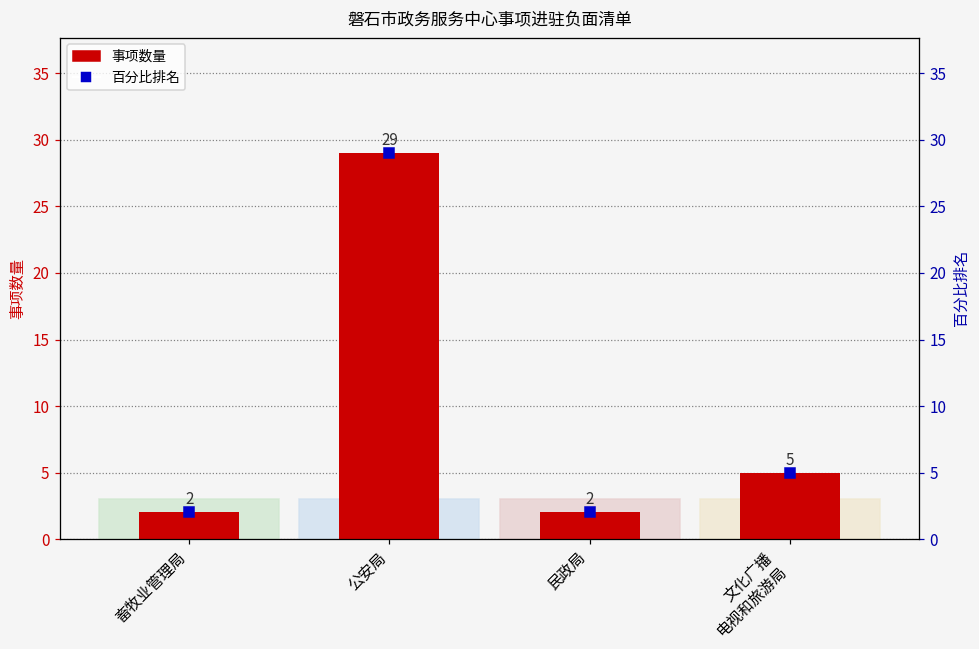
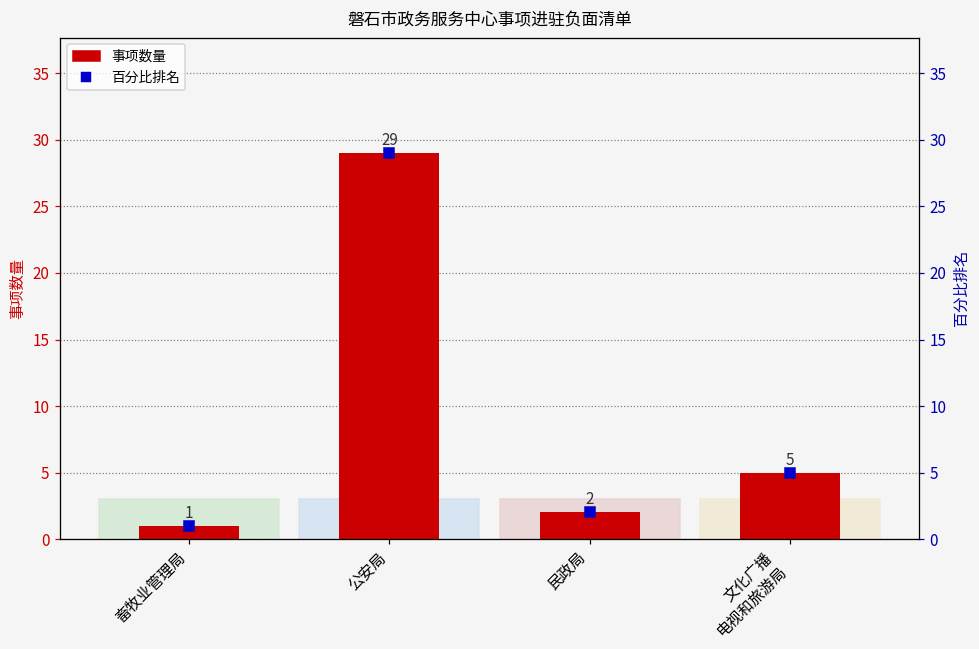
  {
    "事项数量": {
-     "畜牧业管理局": 2,
+     "畜牧业管理局": 1,
      "公安局": 29,
      "民政局": 2,
      "文化广播 电视和旅游局": 5
    }
  }
